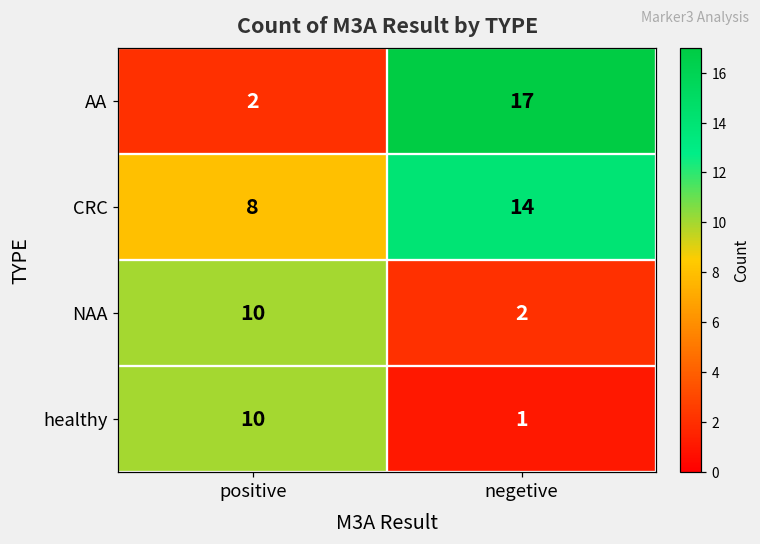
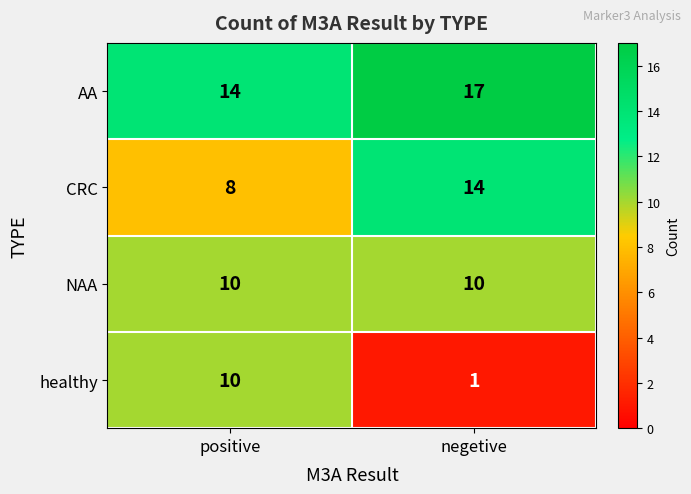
  {
    "AA": {
-     "positive": 2,
+     "positive": 14,
      "negetive": 17
    },
    "CRC": {
      "positive": 8,
      "negetive": 14
    },
    "NAA": {
      "positive": 10,
-     "negetive": 2
+     "negetive": 10
    },
    "healthy": {
      "positive": 10,
      "negetive": 1
    }
  }
